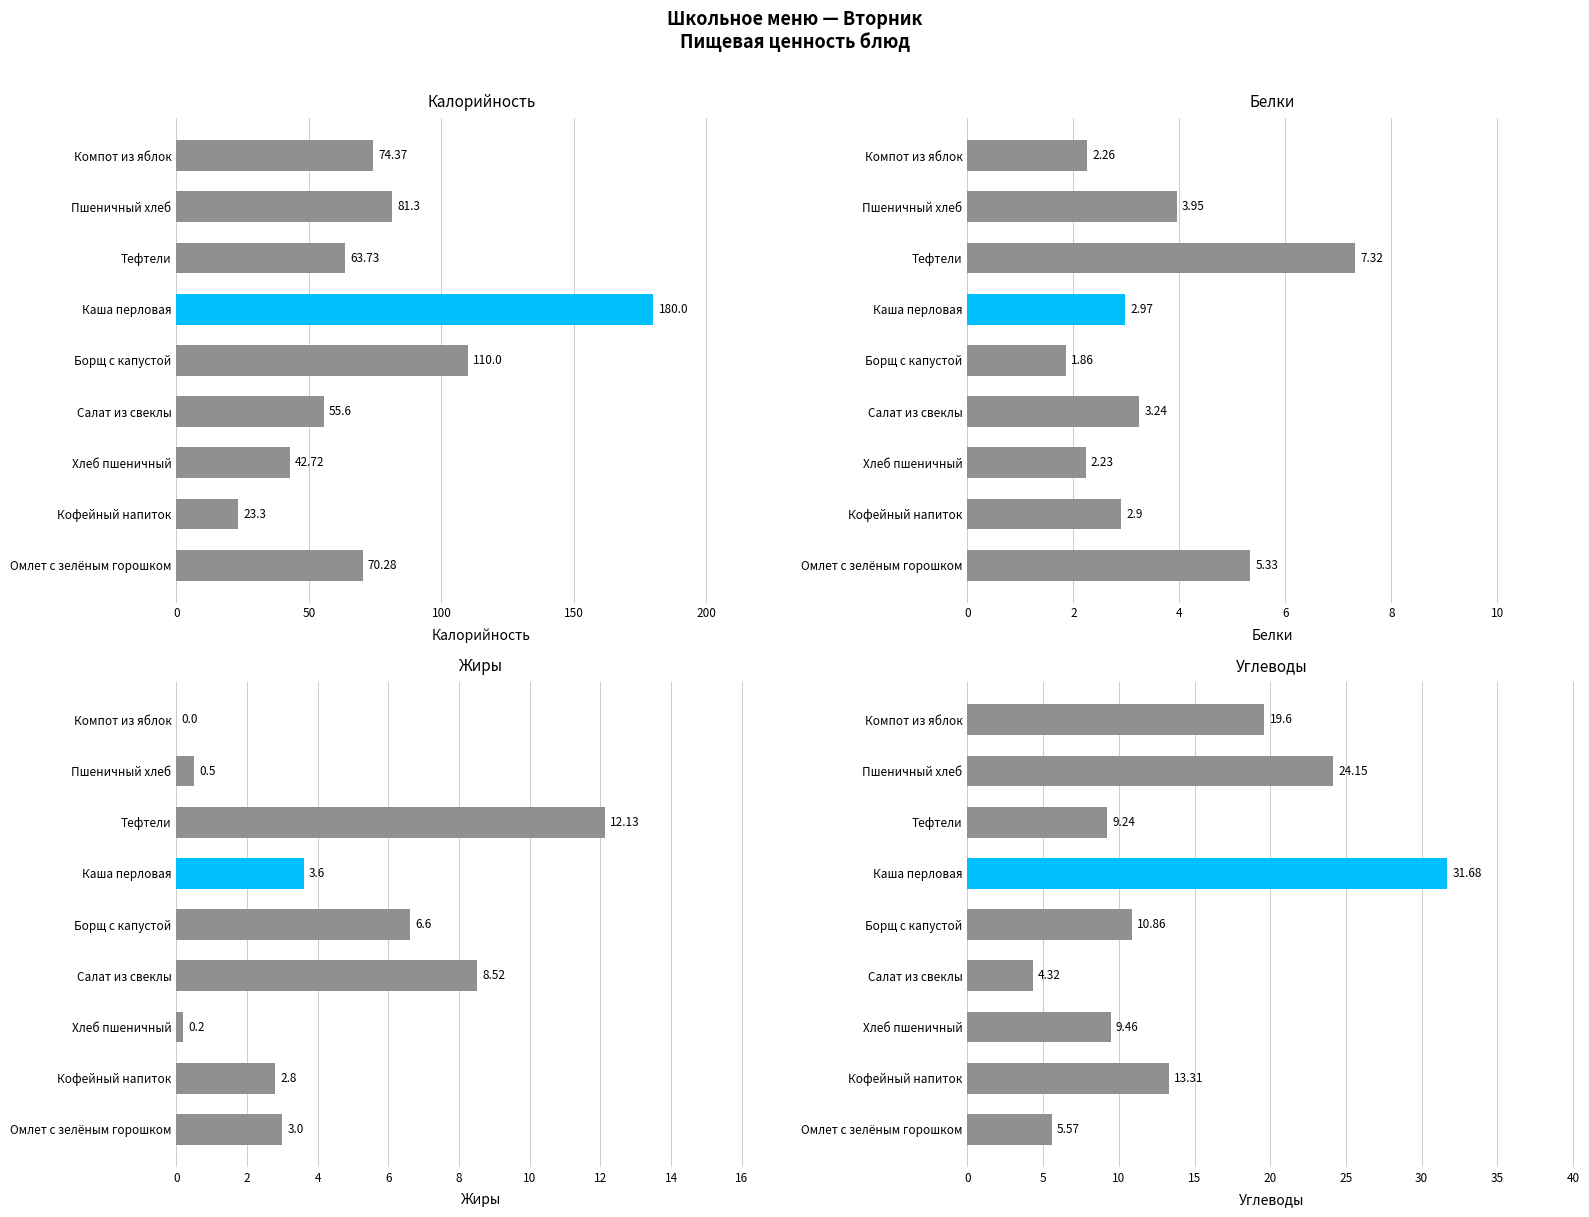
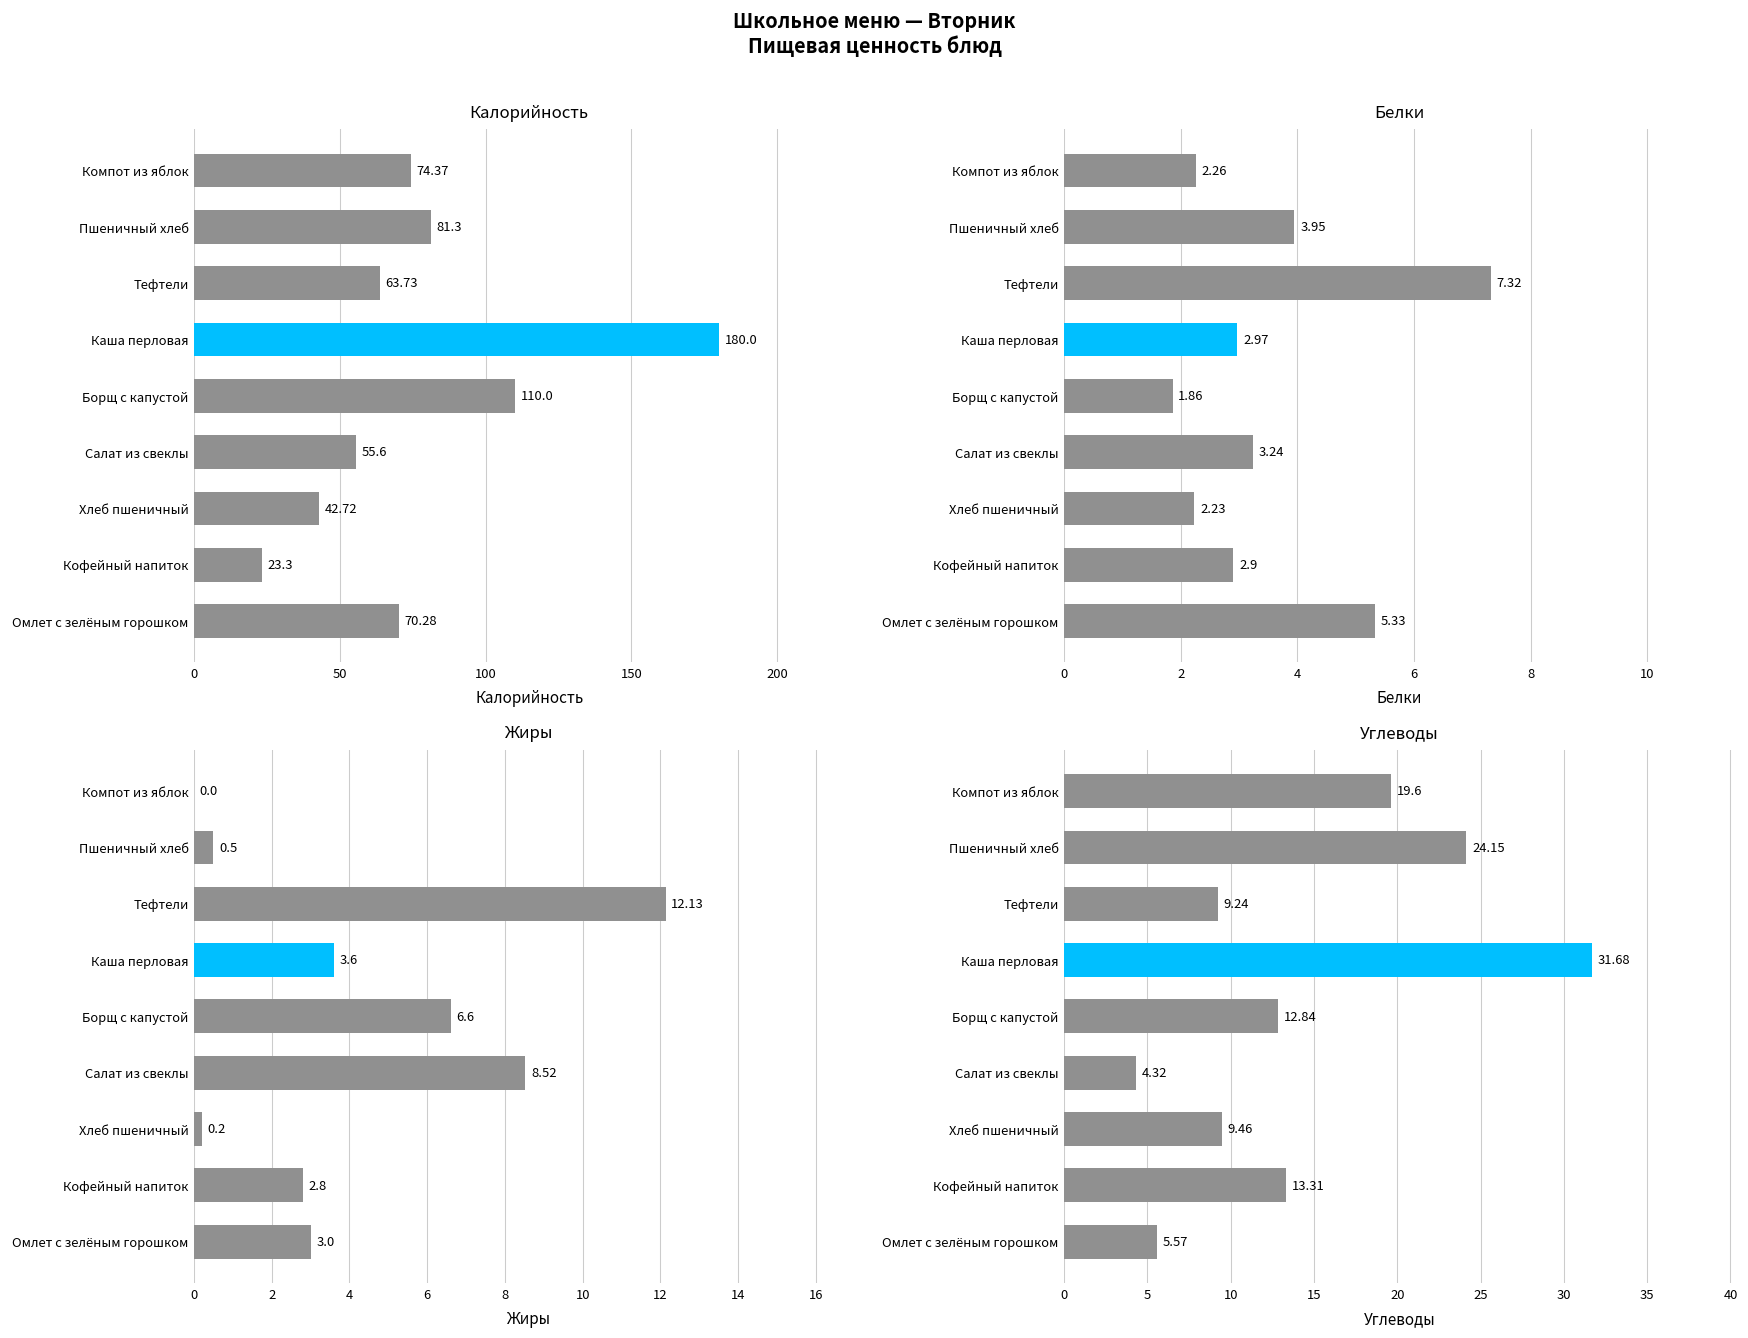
  {
    "Калорийность": {
      "Компот из яблок": 74.37,
      "Пшеничный хлеб": 81.3,
      "Тефтели": 63.73,
      "Каша перловая": 180.0,
      "Борщ с капустой": 110.0,
      "Салат из свеклы": 55.6,
      "Хлеб пшеничный": 42.72,
      "Кофейный напиток": 23.3,
      "Омлет с зелёным горошком": 70.28
    },
    "Белки": {
      "Компот из яблок": 2.26,
      "Пшеничный хлеб": 3.95,
      "Тефтели": 7.32,
      "Каша перловая": 2.97,
      "Борщ с капустой": 1.86,
      "Салат из свеклы": 3.24,
      "Хлеб пшеничный": 2.23,
      "Кофейный напиток": 2.9,
      "Омлет с зелёным горошком": 5.33
    },
    "Жиры": {
      "Компот из яблок": 0.0,
      "Пшеничный хлеб": 0.5,
      "Тефтели": 12.13,
      "Каша перловая": 3.6,
      "Борщ с капустой": 6.6,
      "Салат из свеклы": 8.52,
      "Хлеб пшеничный": 0.2,
      "Кофейный напиток": 2.8,
      "Омлет с зелёным горошком": 3.0
    },
    "Углеводы": {
      "Компот из яблок": 19.6,
      "Пшеничный хлеб": 24.15,
      "Тефтели": 9.24,
      "Каша перловая": 31.68,
-     "Борщ с капустой": 10.86,
+     "Борщ с капустой": 12.84,
      "Салат из свеклы": 4.32,
      "Хлеб пшеничный": 9.46,
      "Кофейный напиток": 13.31,
      "Омлет с зелёным горошком": 5.57
    }
  }
